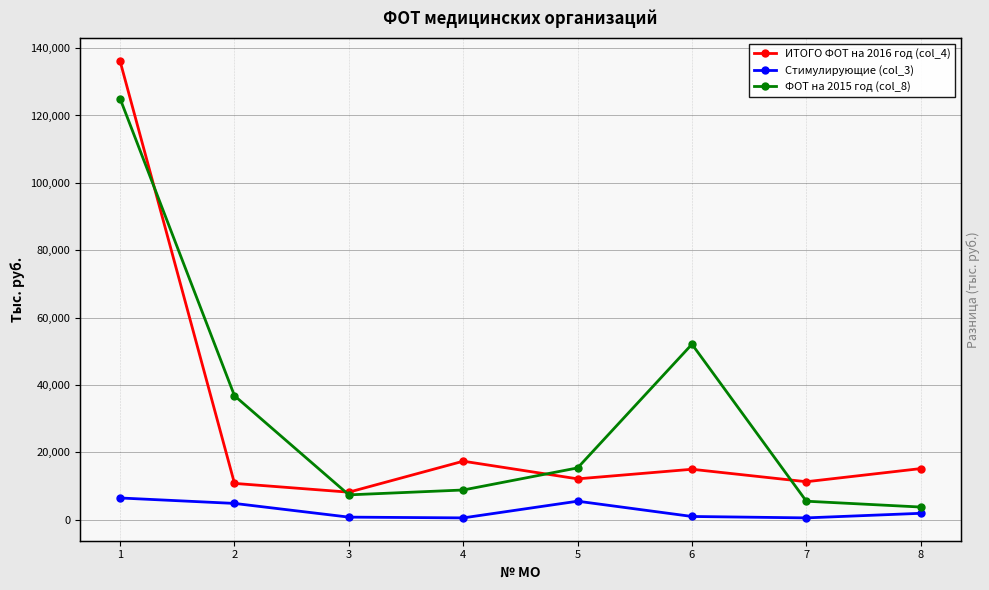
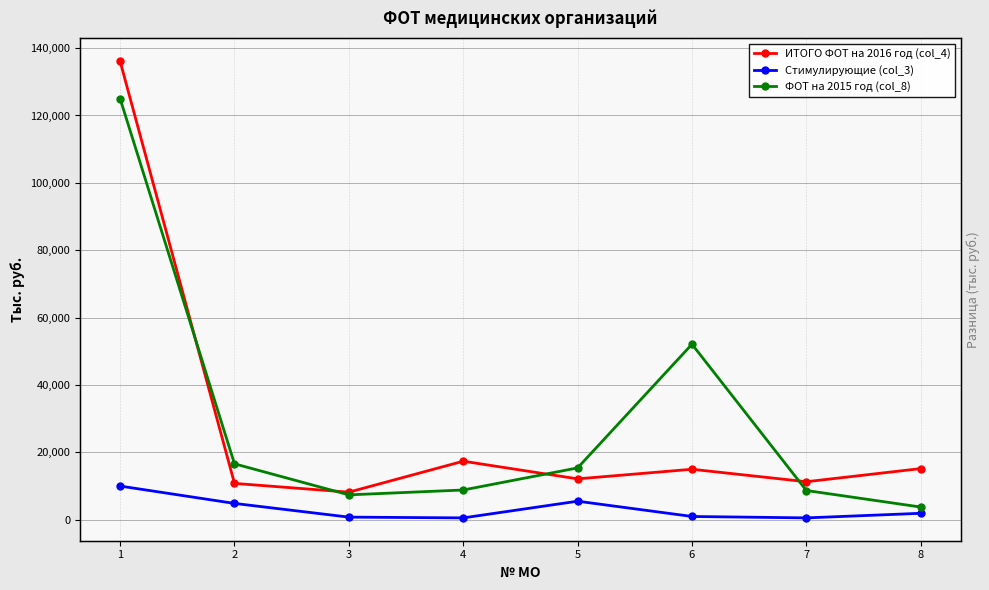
  {
    "ИТОГО ФОТ на 2016 год (col_4)": {
      "1": "136,000",
      "2": "11,000",
      "3": "8,000",
      "4": "17,000",
      "5": "12,000",
      "6": "15,000",
      "7": "11,000",
      "8": "15,000"
    },
    "Стимулирующие (col_3)": {
-     "1": "6,000",
+     "1": "10,000",
      "2": "5,000",
      "3": "1,000",
      "4": "1,000",
      "5": "6,000",
      "6": "1,000",
      "7": "1,000",
      "8": "2,000"
    },
    "ФОТ на 2015 год (col_8)": {
      "1": "125,000",
-     "2": "37,000",
+     "2": "17,000",
      "3": "7,000",
      "4": "9,000",
      "5": "15,000",
      "6": "52,000",
-     "7": "6,000",
+     "7": "9,000",
      "8": "4,000"
    }
  }
